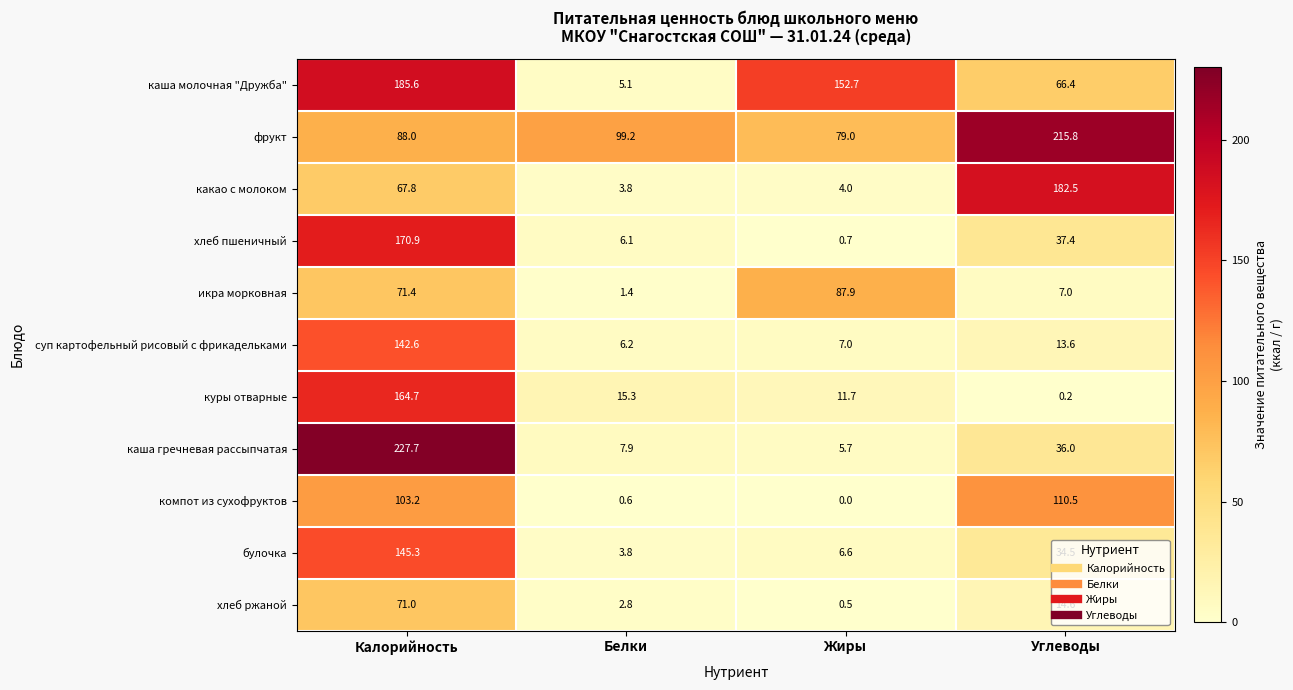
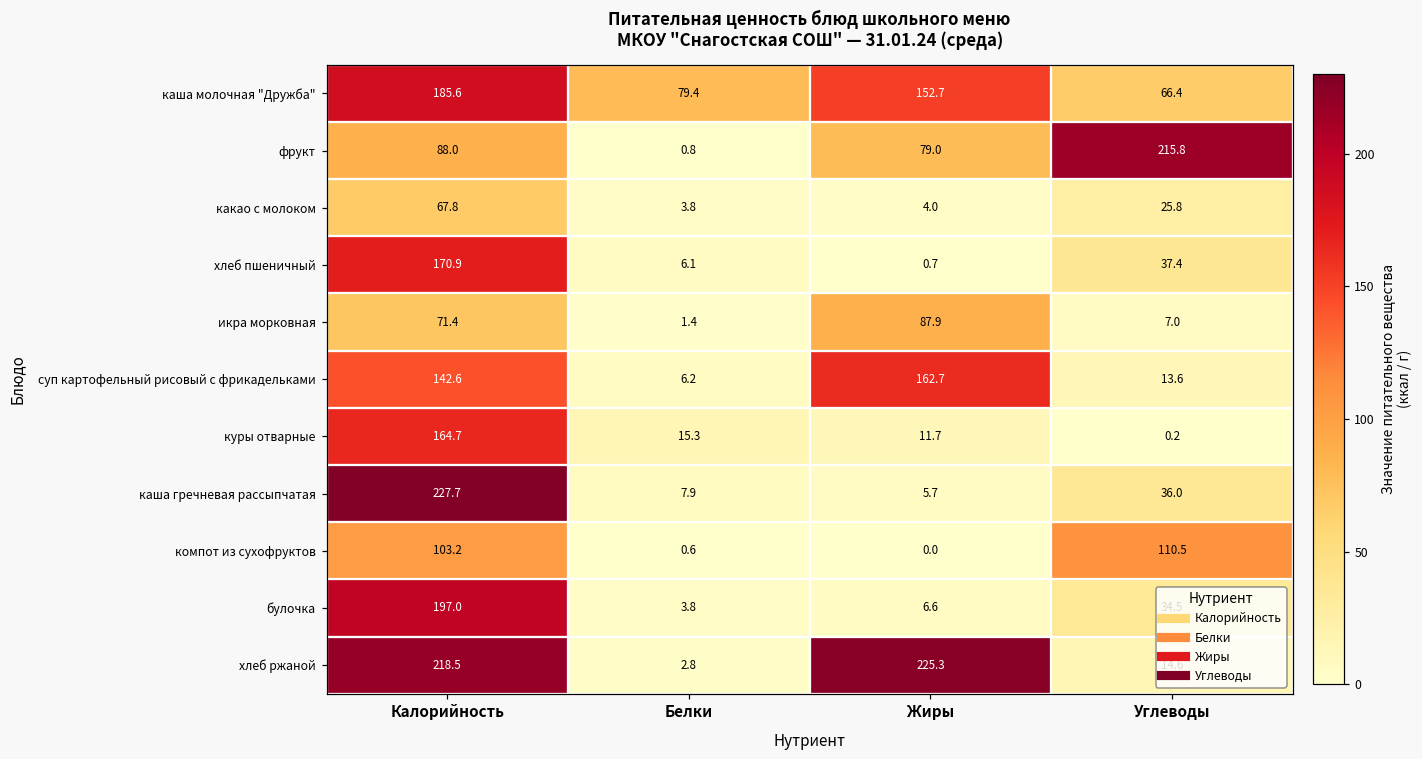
  {
    "каша молочная \"Дружба\"": {
      "Калорийность": 185.6,
-     "Белки": 5.1,
+     "Белки": 79.4,
      "Жиры": 152.7,
      "Углеводы": 66.4
    },
    "фрукт": {
      "Калорийность": 88.0,
-     "Белки": 99.2,
+     "Белки": 0.8,
      "Жиры": 79.0,
      "Углеводы": 215.8
    },
    "какао с молоком": {
      "Калорийность": 67.8,
      "Белки": 3.8,
      "Жиры": 4.0,
-     "Углеводы": 182.5
+     "Углеводы": 25.8
    },
    "хлеб пшеничный": {
      "Калорийность": 170.9,
      "Белки": 6.1,
      "Жиры": 0.7,
      "Углеводы": 37.4
    },
    "икра морковная": {
      "Калорийность": 71.4,
      "Белки": 1.4,
      "Жиры": 87.9,
      "Углеводы": 7.0
    },
    "суп картофельный рисовый с фрикадельками": {
      "Калорийность": 142.6,
      "Белки": 6.2,
-     "Жиры": 7.0,
+     "Жиры": 162.7,
      "Углеводы": 13.6
    },
    "куры отварные": {
      "Калорийность": 164.7,
      "Белки": 15.3,
      "Жиры": 11.7,
      "Углеводы": 0.2
    },
    "каша гречневая рассыпчатая": {
      "Калорийность": 227.7,
      "Белки": 7.9,
      "Жиры": 5.7,
      "Углеводы": 36.0
    },
    "компот из сухофруктов": {
      "Калорийность": 103.2,
      "Белки": 0.6,
      "Жиры": 0.0,
      "Углеводы": 110.5
    },
    "булочка": {
-     "Калорийность": 145.3,
+     "Калорийность": 197.0,
      "Белки": 3.8,
      "Жиры": 6.6
    },
    "хлеб ржаной": {
-     "Калорийность": 71.0,
+     "Калорийность": 218.5,
      "Белки": 2.8,
-     "Жиры": 0.5
+     "Жиры": 225.3
    }
  }
